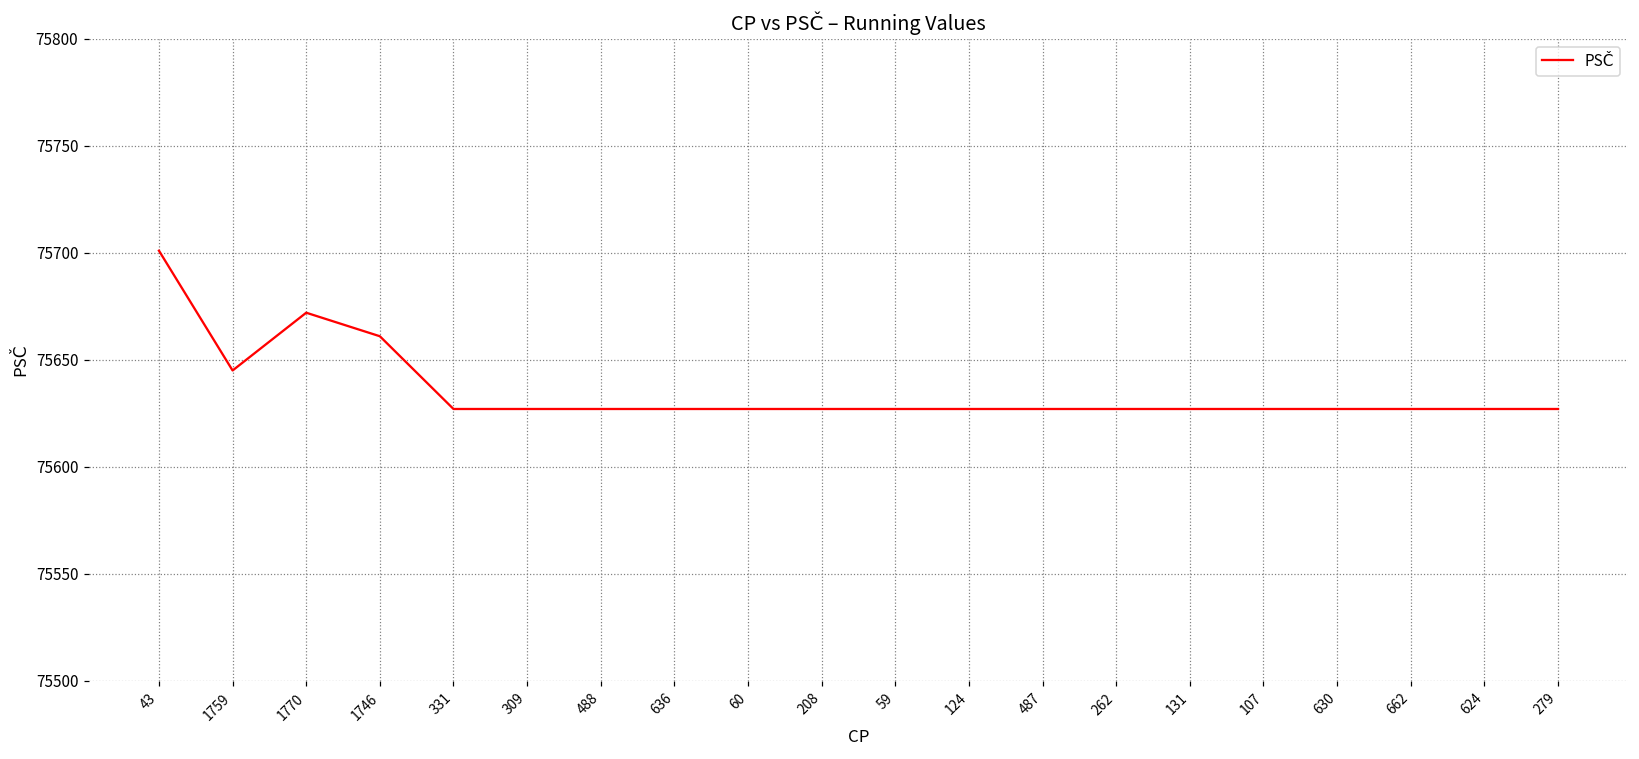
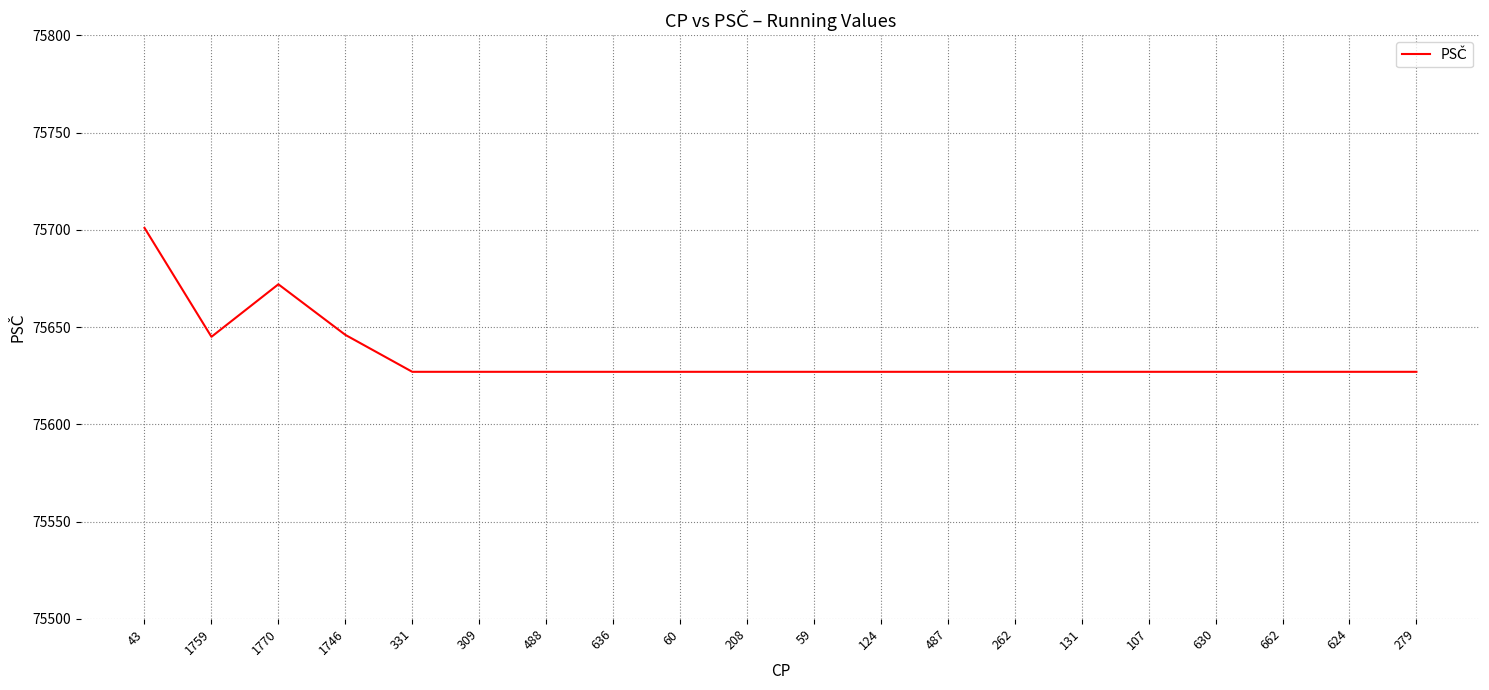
  {
    "43": 75701,
    "1759": 75645,
    "1770": 75672,
-   "1746": 75661,
+   "1746": 75646,
    "331": 75627,
    "309": 75627,
    "488": 75627,
    "636": 75627,
    "60": 75627,
    "208": 75627,
    "59": 75627,
    "124": 75627,
    "487": 75627,
    "262": 75627,
    "131": 75627,
    "107": 75627,
    "630": 75627,
    "662": 75627,
    "624": 75627,
    "279": 75627
  }
